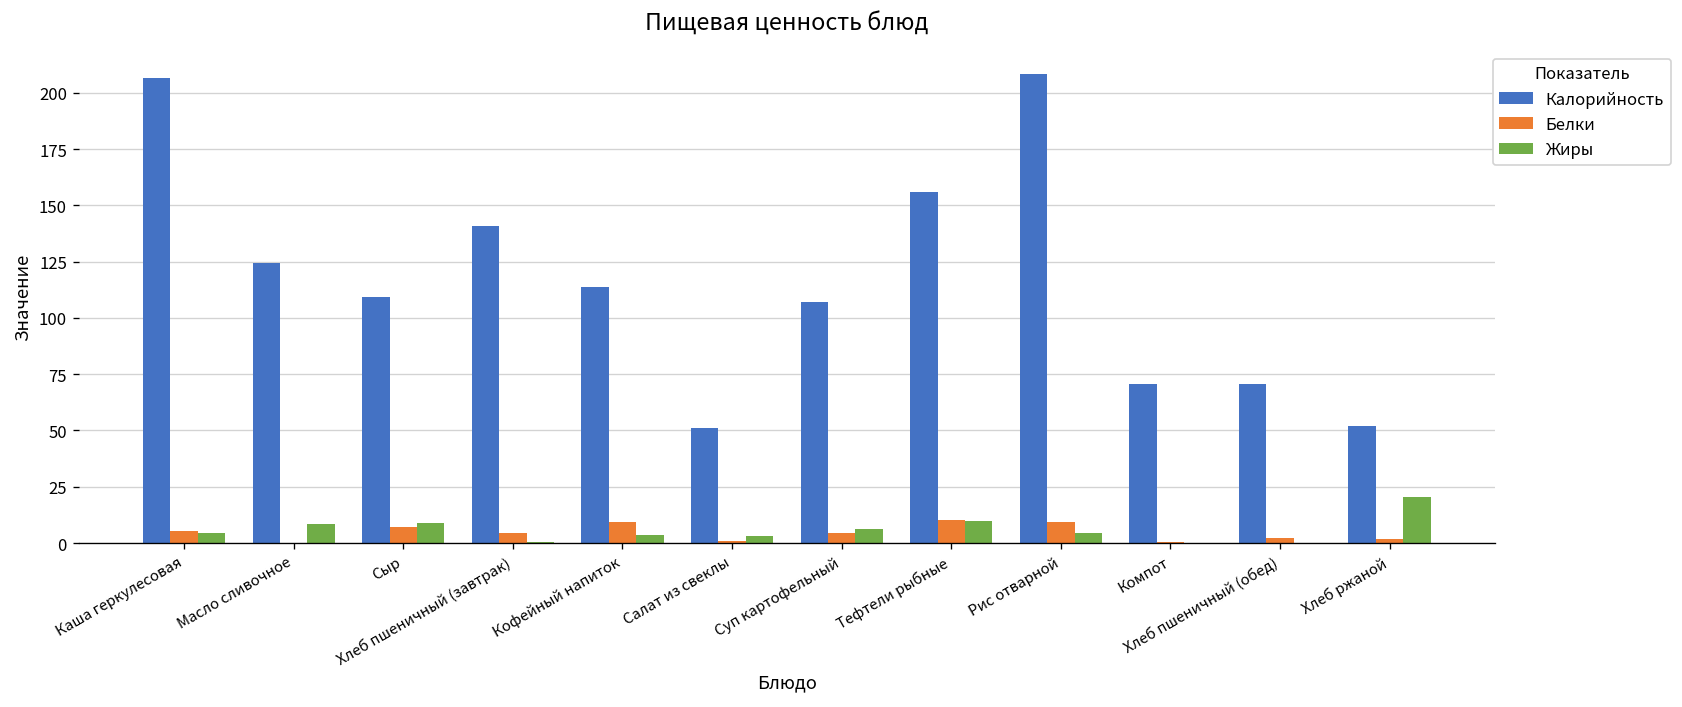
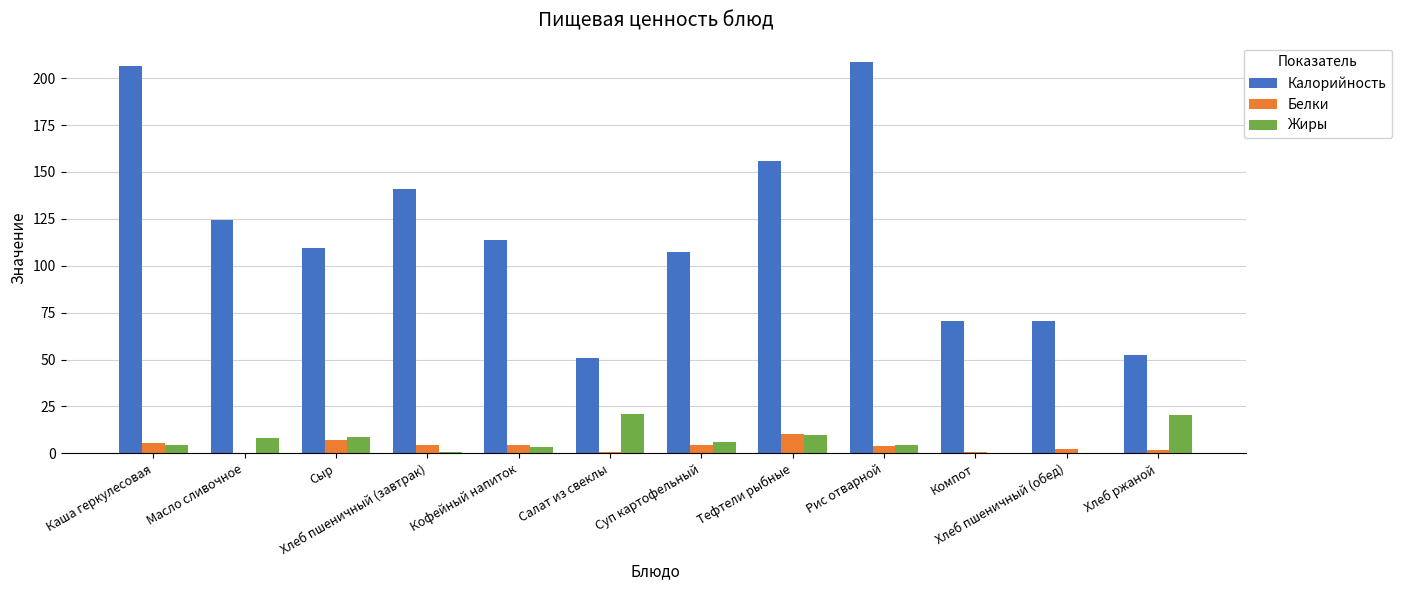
  {
    "Калорийность": {
      "Каша геркулесовая": 206,
      "Масло сливочное": 125,
      "Сыр": 109,
      "Хлеб пшеничный (завтрак)": 141,
      "Кофейный напиток": 114,
      "Салат из свеклы": 51,
      "Суп картофельный": 107,
      "Тефтели рыбные": 156,
      "Рис отварной": 208,
      "Компот": 70,
      "Хлеб пшеничный (обед)": 71,
      "Хлеб ржаной": 52
    },
    "Белки": {
      "Каша геркулесовая": 6,
      "Сыр": 7,
      "Хлеб пшеничный (завтрак)": 5,
-     "Кофейный напиток": 9,
+     "Кофейный напиток": 4,
      "Суп картофельный": 4,
      "Тефтели рыбные": 10,
-     "Рис отварной": 9,
+     "Рис отварной": 4,
      "Хлеб пшеничный (обед)": 2,
      "Хлеб ржаной": 2
    },
    "Жиры": {
      "Каша геркулесовая": 4,
      "Масло сливочное": 8,
      "Сыр": 9,
      "Кофейный напиток": 3,
-     "Салат из свеклы": 3,
+     "Салат из свеклы": 21,
      "Суп картофельный": 6,
      "Тефтели рыбные": 10,
      "Рис отварной": 4,
      "Компот": 0,
      "Хлеб ржаной": 20
    }
  }
